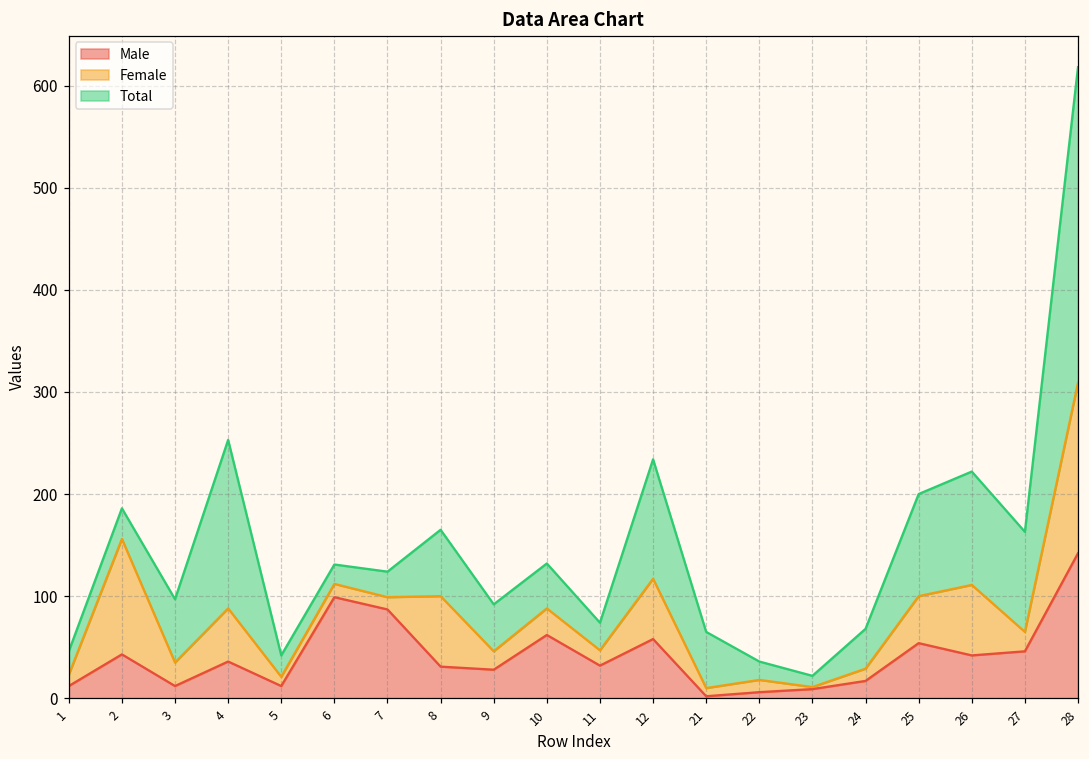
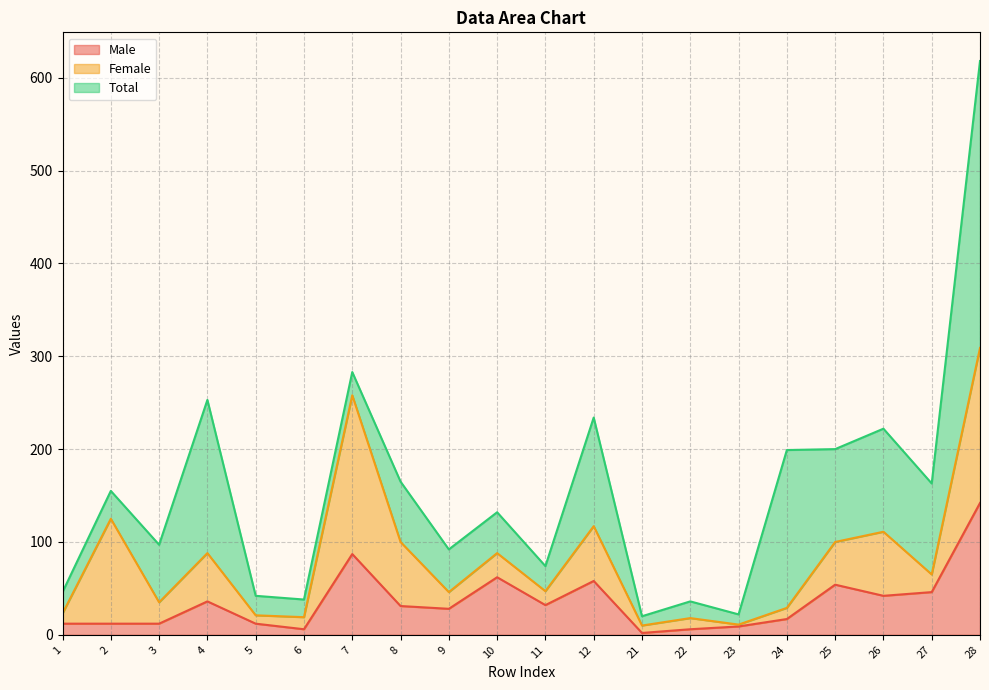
  {
    "Male": {
      "1": 10,
-     "2": 40,
+     "2": 10,
      "3": 10,
      "4": 40,
      "5": 10,
-     "6": 100,
+     "6": 10,
      "7": 90,
      "8": 30,
      "9": 30,
      "10": 60,
      "11": 30,
      "12": 60,
      "21": 0,
      "22": 10,
      "24": 20,
      "25": 50,
      "26": 40,
      "27": 50,
      "28": 140
    },
    "Female": {
      "1": 10,
      "2": 110,
      "3": 20,
      "4": 50,
      "5": 10,
      "6": 10,
-     "7": 10,
+     "7": 170,
      "8": 70,
      "9": 20,
      "10": 30,
      "11": 20,
      "12": 60,
      "21": 10,
      "22": 10,
      "24": 10,
      "25": 50,
      "26": 70,
      "27": 20,
      "28": 170
    },
    "Total": {
      "1": 20,
      "2": 30,
      "3": 60,
      "4": 170,
      "5": 20,
      "6": 20,
      "7": 30,
      "8": 70,
      "9": 50,
      "10": 40,
      "11": 30,
      "12": 120,
-     "21": 60,
+     "21": 10,
      "22": 20,
      "23": 10,
-     "24": 40,
+     "24": 170,
      "25": 100,
      "26": 110,
      "27": 100,
      "28": 310
    }
  }
